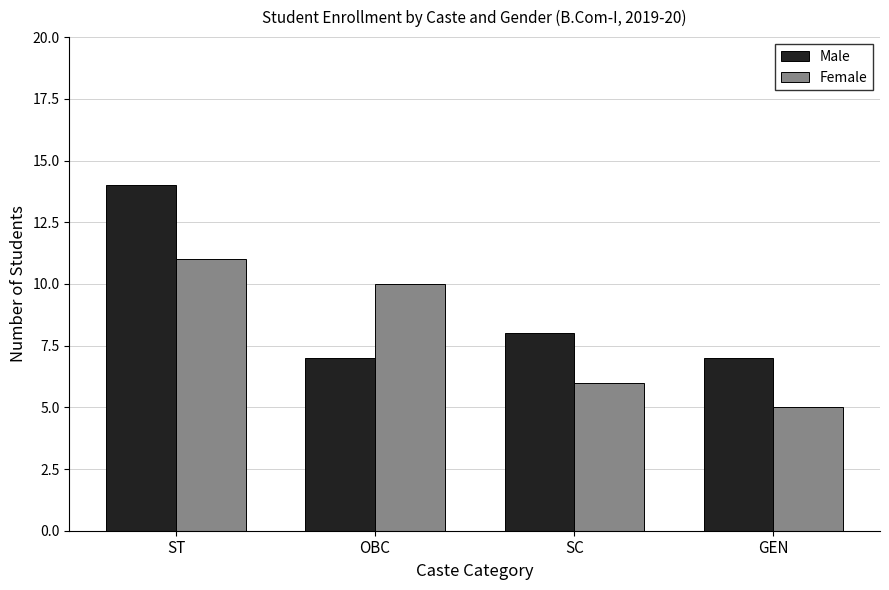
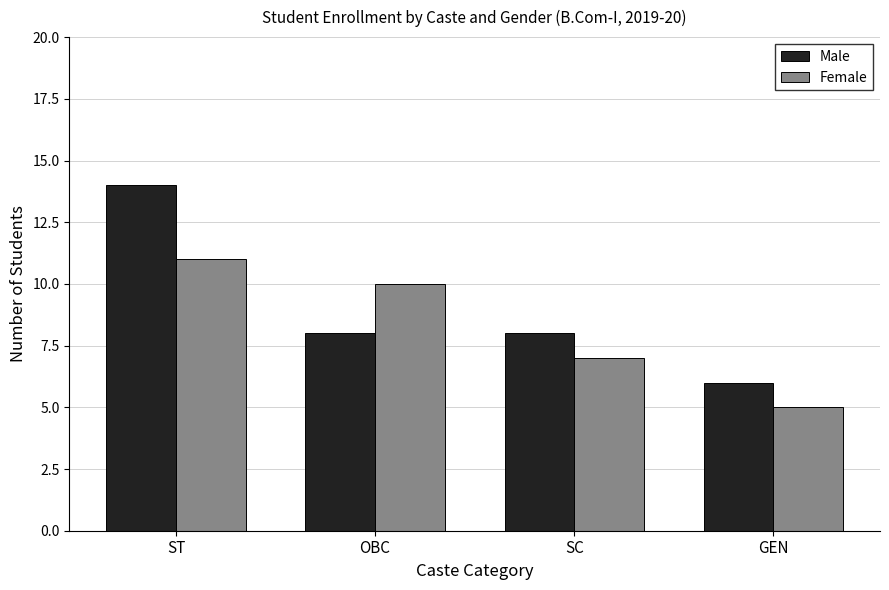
  {
    "Male": {
      "ST": 14,
-     "OBC": 7,
+     "OBC": 8,
      "SC": 8,
-     "GEN": 7
+     "GEN": 6
    },
    "Female": {
      "ST": 11,
      "OBC": 10,
-     "SC": 6,
+     "SC": 7,
      "GEN": 5
    }
  }
